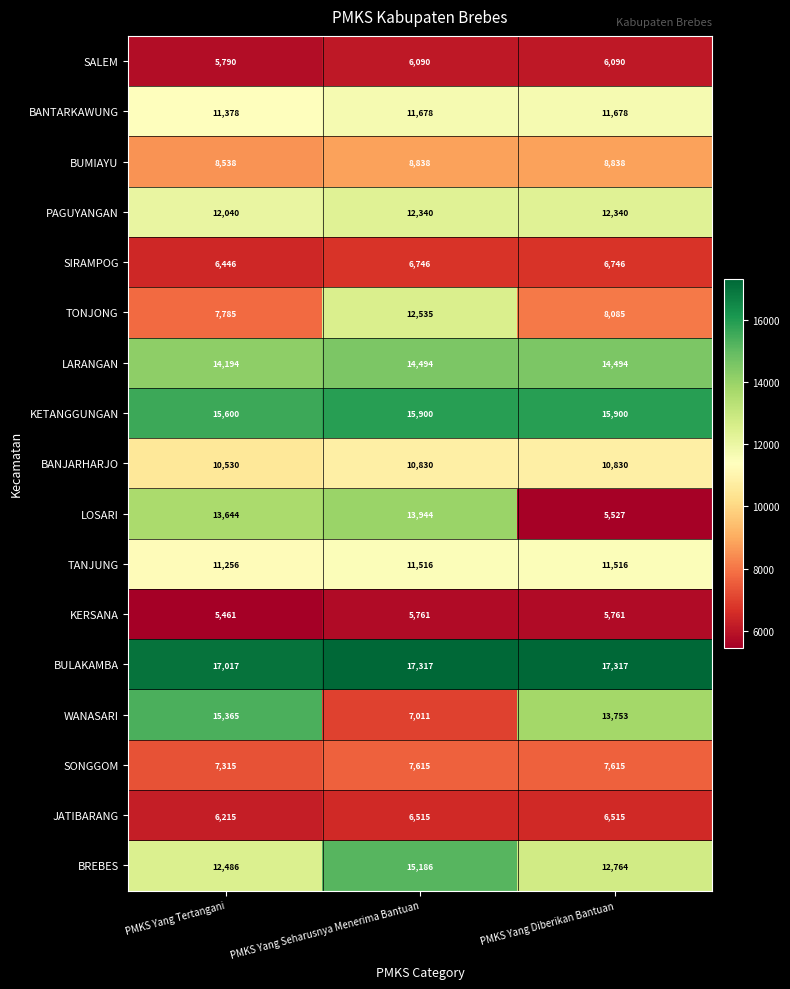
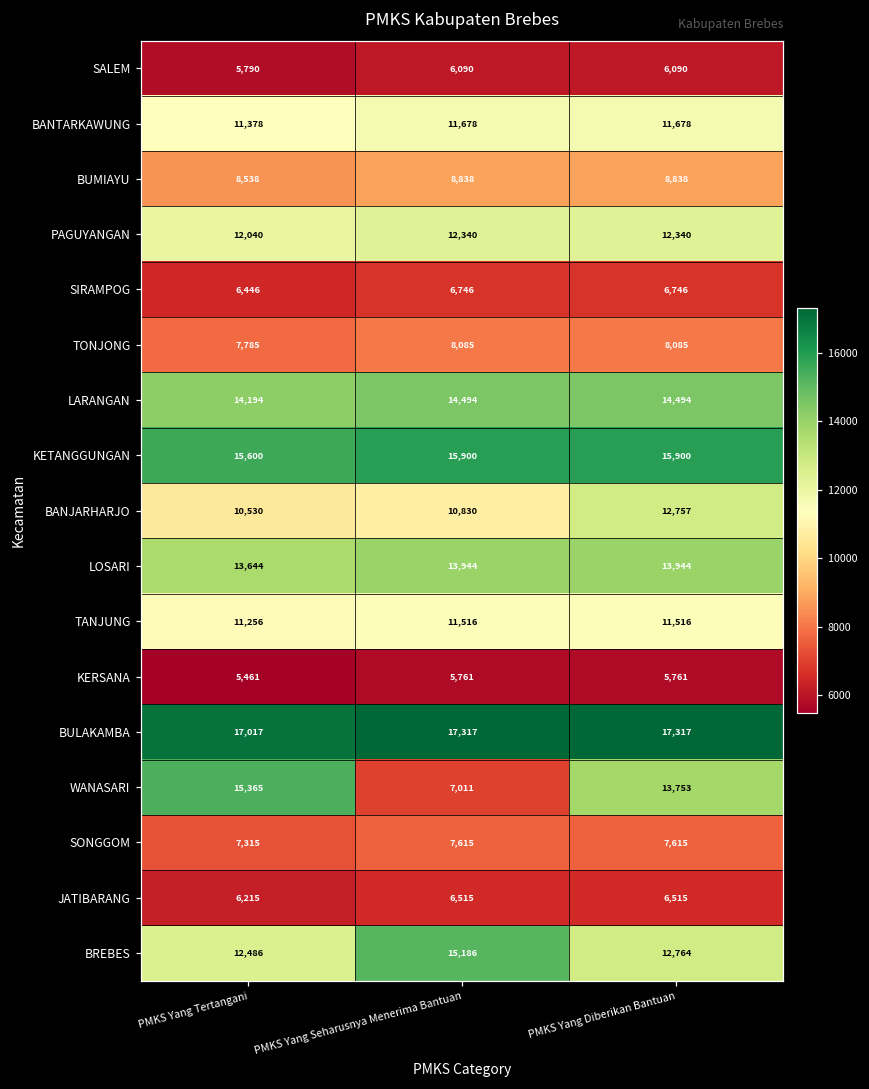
  {
    "SALEM": {
      "PMKS Yang Tertangani": "5,790",
      "PMKS Yang Seharusnya Menerima Bantuan": "6,090",
      "PMKS Yang Diberikan Bantuan": "6,090"
    },
    "BANTARKAWUNG": {
      "PMKS Yang Tertangani": "11,378",
      "PMKS Yang Seharusnya Menerima Bantuan": "11,678",
      "PMKS Yang Diberikan Bantuan": "11,678"
    },
    "BUMIAYU": {
      "PMKS Yang Tertangani": "8,538",
      "PMKS Yang Seharusnya Menerima Bantuan": "8,838",
      "PMKS Yang Diberikan Bantuan": "8,838"
    },
    "PAGUYANGAN": {
      "PMKS Yang Tertangani": "12,040",
      "PMKS Yang Seharusnya Menerima Bantuan": "12,340",
      "PMKS Yang Diberikan Bantuan": "12,340"
    },
    "SIRAMPOG": {
      "PMKS Yang Tertangani": "6,446",
      "PMKS Yang Seharusnya Menerima Bantuan": "6,746",
      "PMKS Yang Diberikan Bantuan": "6,746"
    },
    "TONJONG": {
      "PMKS Yang Tertangani": "7,785",
-     "PMKS Yang Seharusnya Menerima Bantuan": "12,535",
+     "PMKS Yang Seharusnya Menerima Bantuan": "8,085",
      "PMKS Yang Diberikan Bantuan": "8,085"
    },
    "LARANGAN": {
      "PMKS Yang Tertangani": "14,194",
      "PMKS Yang Seharusnya Menerima Bantuan": "14,494",
      "PMKS Yang Diberikan Bantuan": "14,494"
    },
    "KETANGGUNGAN": {
      "PMKS Yang Tertangani": "15,600",
      "PMKS Yang Seharusnya Menerima Bantuan": "15,900",
      "PMKS Yang Diberikan Bantuan": "15,900"
    },
    "BANJARHARJO": {
      "PMKS Yang Tertangani": "10,530",
      "PMKS Yang Seharusnya Menerima Bantuan": "10,830",
-     "PMKS Yang Diberikan Bantuan": "10,830"
+     "PMKS Yang Diberikan Bantuan": "12,757"
    },
    "LOSARI": {
      "PMKS Yang Tertangani": "13,644",
      "PMKS Yang Seharusnya Menerima Bantuan": "13,944",
-     "PMKS Yang Diberikan Bantuan": "5,527"
+     "PMKS Yang Diberikan Bantuan": "13,944"
    },
    "TANJUNG": {
      "PMKS Yang Tertangani": "11,256",
      "PMKS Yang Seharusnya Menerima Bantuan": "11,516",
      "PMKS Yang Diberikan Bantuan": "11,516"
    },
    "KERSANA": {
      "PMKS Yang Tertangani": "5,461",
      "PMKS Yang Seharusnya Menerima Bantuan": "5,761",
      "PMKS Yang Diberikan Bantuan": "5,761"
    },
    "BULAKAMBA": {
      "PMKS Yang Tertangani": "17,017",
      "PMKS Yang Seharusnya Menerima Bantuan": "17,317",
      "PMKS Yang Diberikan Bantuan": "17,317"
    },
    "WANASARI": {
      "PMKS Yang Tertangani": "15,365",
      "PMKS Yang Seharusnya Menerima Bantuan": "7,011",
      "PMKS Yang Diberikan Bantuan": "13,753"
    },
    "SONGGOM": {
      "PMKS Yang Tertangani": "7,315",
      "PMKS Yang Seharusnya Menerima Bantuan": "7,615",
      "PMKS Yang Diberikan Bantuan": "7,615"
    },
    "JATIBARANG": {
      "PMKS Yang Tertangani": "6,215",
      "PMKS Yang Seharusnya Menerima Bantuan": "6,515",
      "PMKS Yang Diberikan Bantuan": "6,515"
    },
    "BREBES": {
      "PMKS Yang Tertangani": "12,486",
      "PMKS Yang Seharusnya Menerima Bantuan": "15,186",
      "PMKS Yang Diberikan Bantuan": "12,764"
    }
  }
